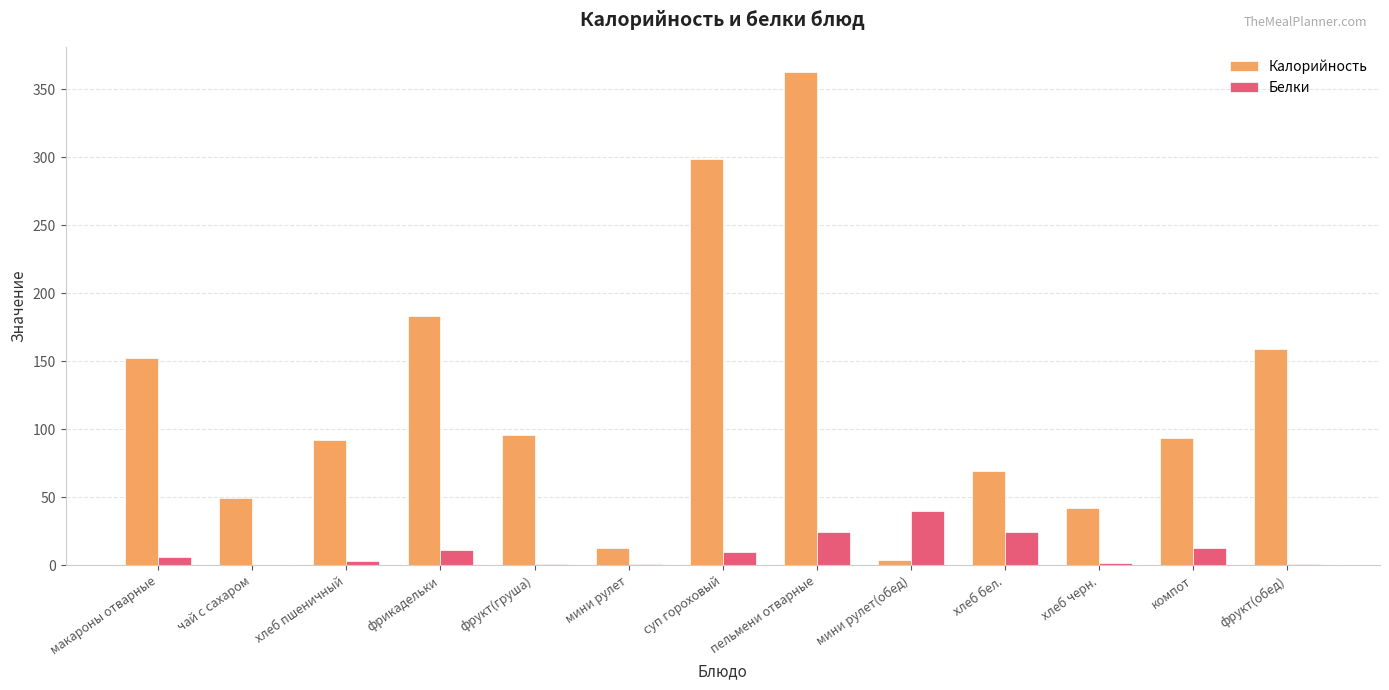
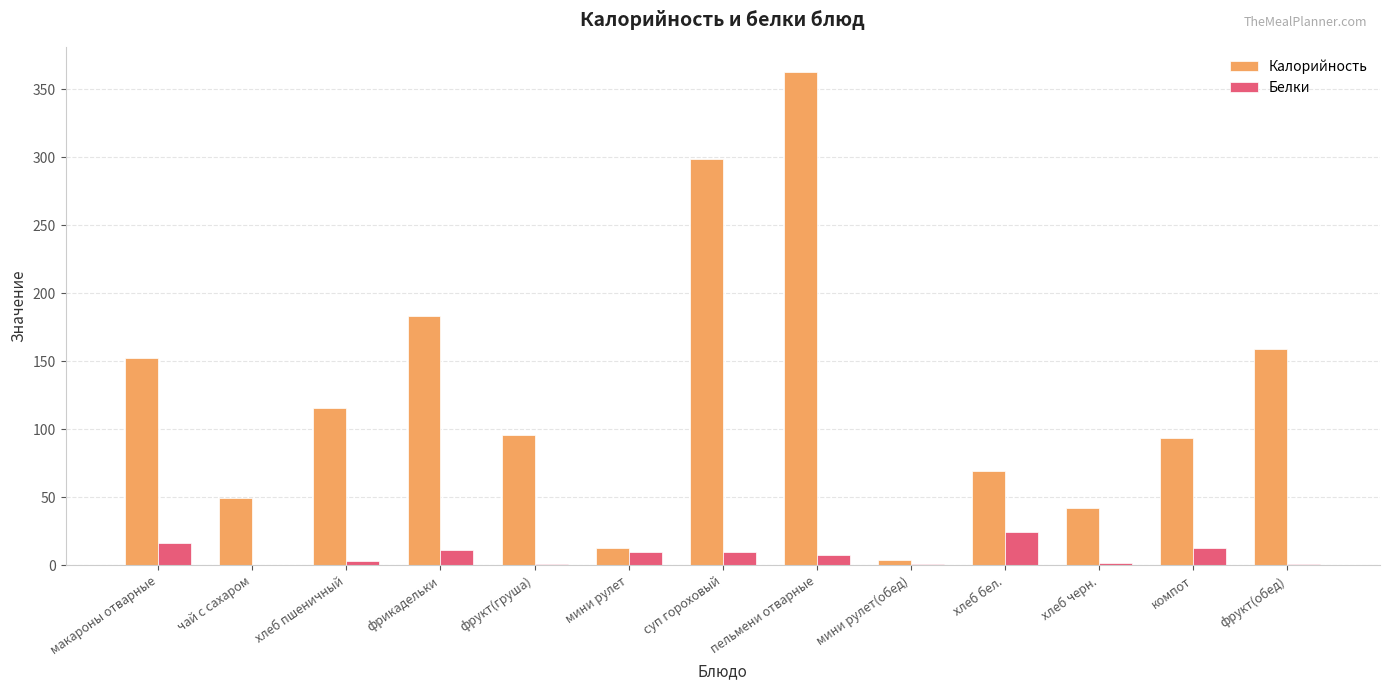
  {
    "Калорийность": {
      "макароны отварные": 152,
      "чай с сахаром": 50,
-     "хлеб пшеничный": 92,
+     "хлеб пшеничный": 116,
      "фрикадельки": 184,
      "фрукт(груша)": 96,
      "мини рулет": 13,
      "суп гороховый": 299,
      "пельмени отварные": 363,
      "мини рулет(обед)": 4,
      "хлеб бел.": 69,
      "хлеб черн.": 42,
      "компот": 94,
      "фрукт(обед)": 159
    },
    "Белки": {
-     "макароны отварные": 6,
+     "макароны отварные": 17,
      "хлеб пшеничный": 3,
      "фрикадельки": 12,
-     "мини рулет": 1,
+     "мини рулет": 10,
      "суп гороховый": 10,
-     "пельмени отварные": 24,
-     "мини рулет(обед)": 40,
+     "пельмени отварные": 8,
+     "мини рулет(обед)": 1,
      "хлеб бел.": 24,
      "компот": 13
    }
  }
